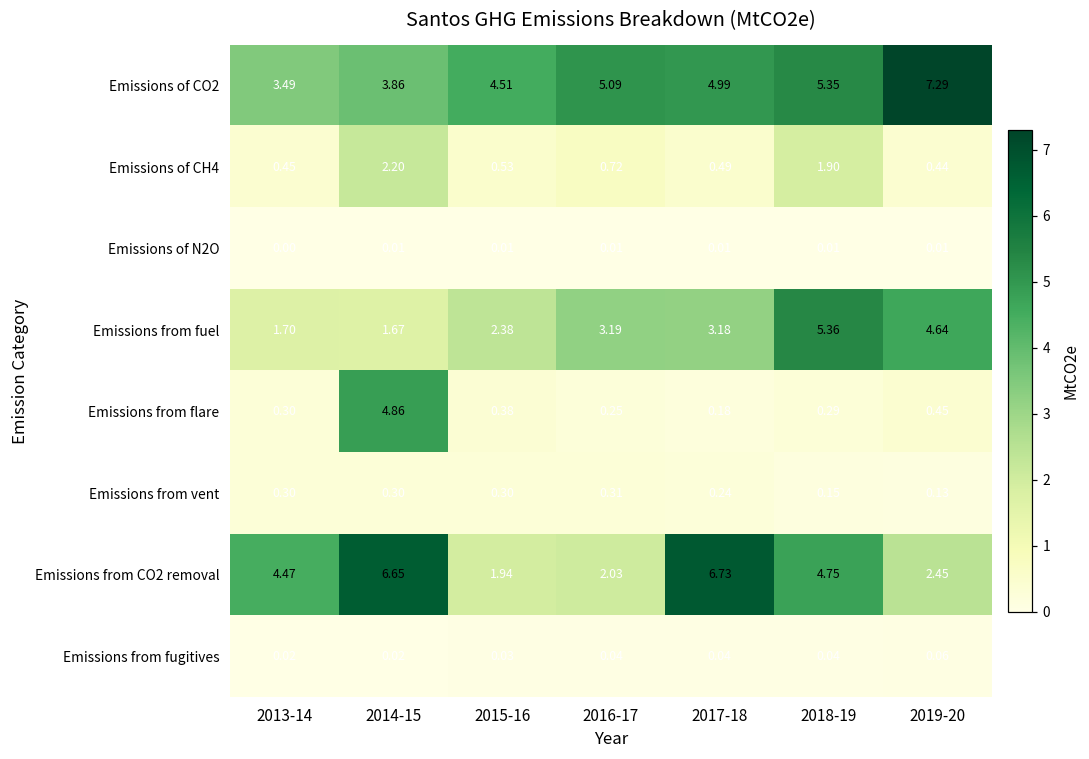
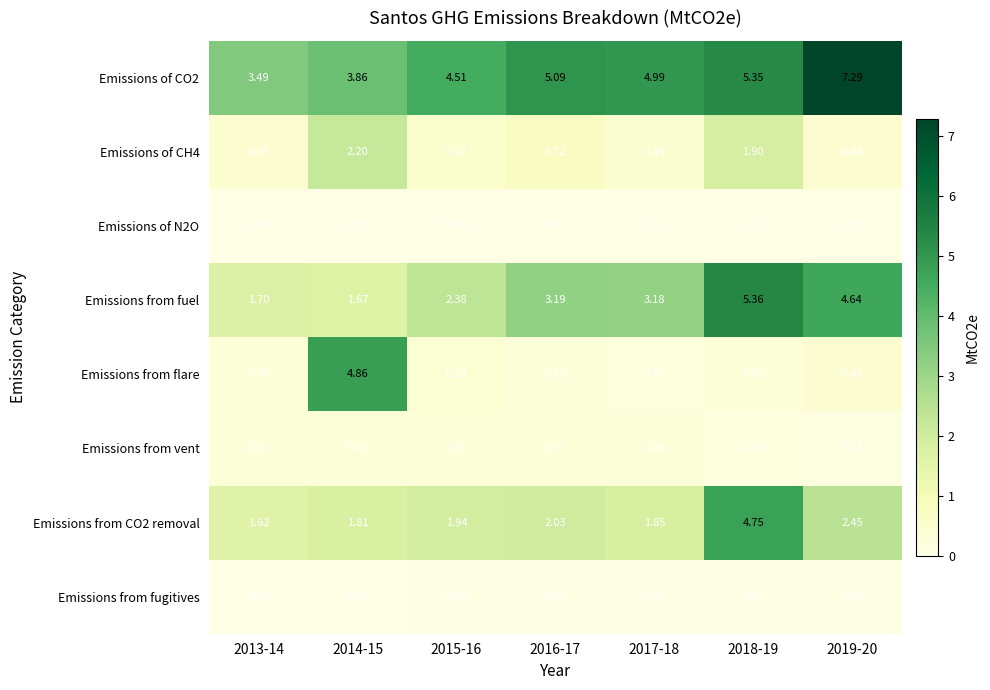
  {
    "Emissions of CO2": {
      "2013-14": 3.49,
      "2014-15": 3.86,
      "2015-16": 4.51,
      "2016-17": 5.09,
      "2017-18": 4.99,
      "2018-19": 5.35,
      "2019-20": 7.29
    },
    "Emissions of CH4": {
      "2014-15": 2.20,
      "2015-16": 0.53,
      "2016-17": 0.72,
      "2017-18": 0.49,
      "2018-19": 1.90
    },
    "Emissions from fuel": {
      "2013-14": 1.70,
      "2014-15": 1.67,
      "2015-16": 2.38,
      "2016-17": 3.19,
      "2017-18": 3.18,
      "2018-19": 5.36,
      "2019-20": 4.64
    },
    "Emissions from flare": {
      "2014-15": 4.86
    },
    "Emissions from CO2 removal": {
-     "2013-14": 4.47,
-     "2014-15": 6.65,
+     "2013-14": 1.62,
+     "2014-15": 1.81,
      "2015-16": 1.94,
      "2016-17": 2.03,
-     "2017-18": 6.73,
+     "2017-18": 1.85,
      "2018-19": 4.75,
      "2019-20": 2.45
    }
  }
